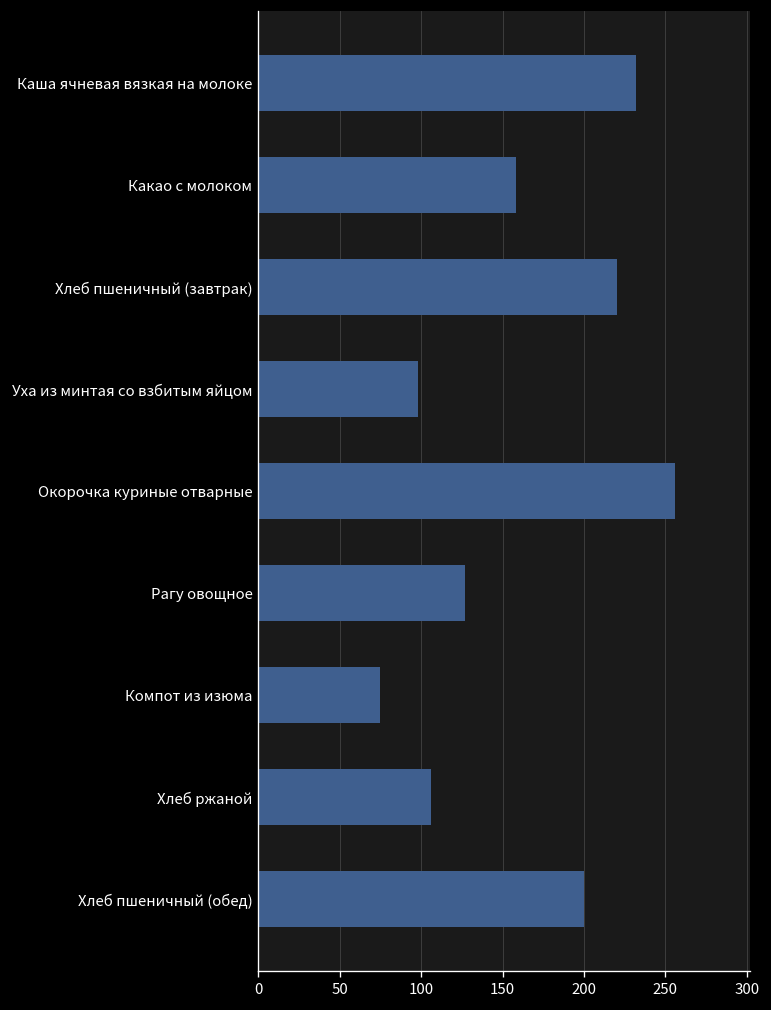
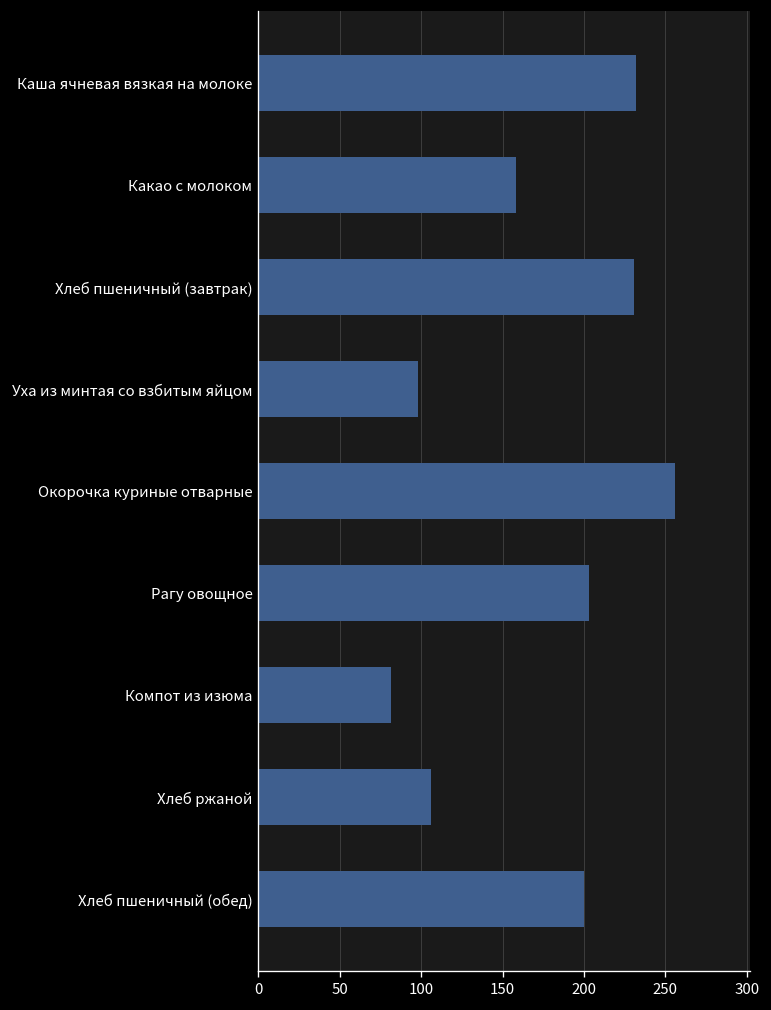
  {
    "Каша ячневая вязкая на молоке": 232,
    "Какао с молоком": 158,
-   "Хлеб пшеничный (завтрак)": 220,
+   "Хлеб пшеничный (завтрак)": 231,
    "Уха из минтая со взбитым яйцом": 98,
    "Окорочка куриные отварные": 256,
-   "Рагу овощное": 127,
-   "Компот из изюма": 75,
+   "Рагу овощное": 203,
+   "Компот из изюма": 82,
    "Хлеб ржаной": 106,
    "Хлеб пшеничный (обед)": 200
  }
